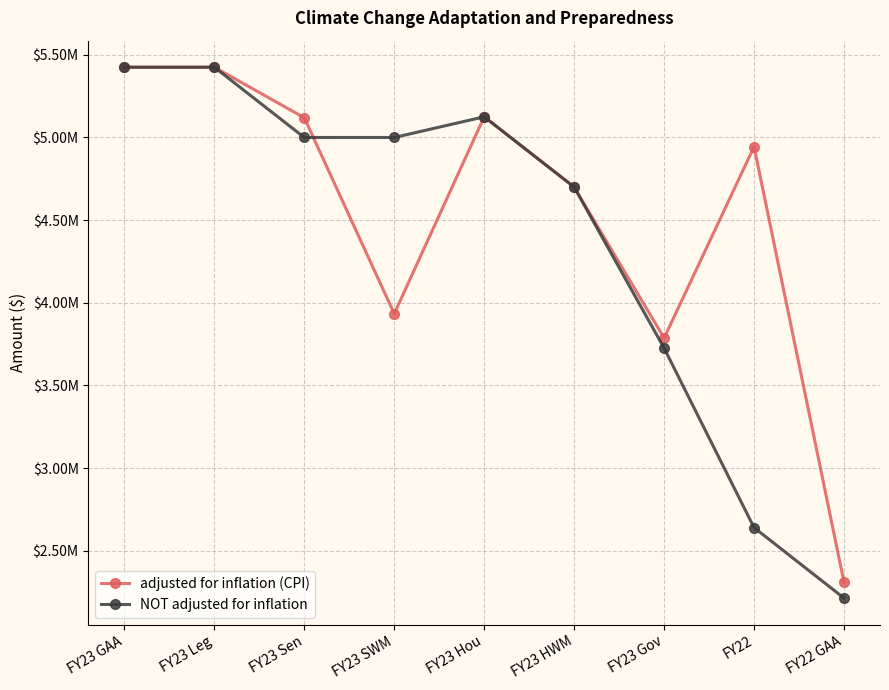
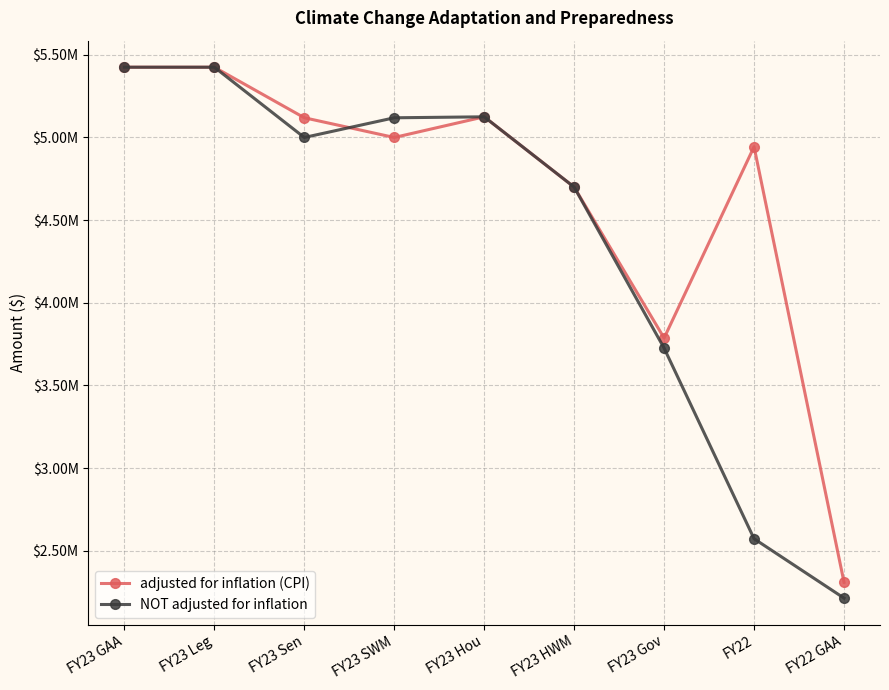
  {
    "adjusted for inflation (CPI)": {
      "FY23 Sen": "$5120000",
-     "FY23 SWM": "$3930000",
+     "FY23 SWM": "$5000000",
      "FY23 Gov": "$3790000",
      "FY22": "$4940000",
      "FY22 GAA": "$2310000"
    },
    "NOT adjusted for inflation": {
      "FY23 Sen": "$5000000",
-     "FY23 SWM": "$5000000",
+     "FY23 SWM": "$5120000",
      "FY23 Gov": "$3730000",
-     "FY22": "$2640000",
+     "FY22": "$2570000",
      "FY22 GAA": "$2210000"
    }
  }
